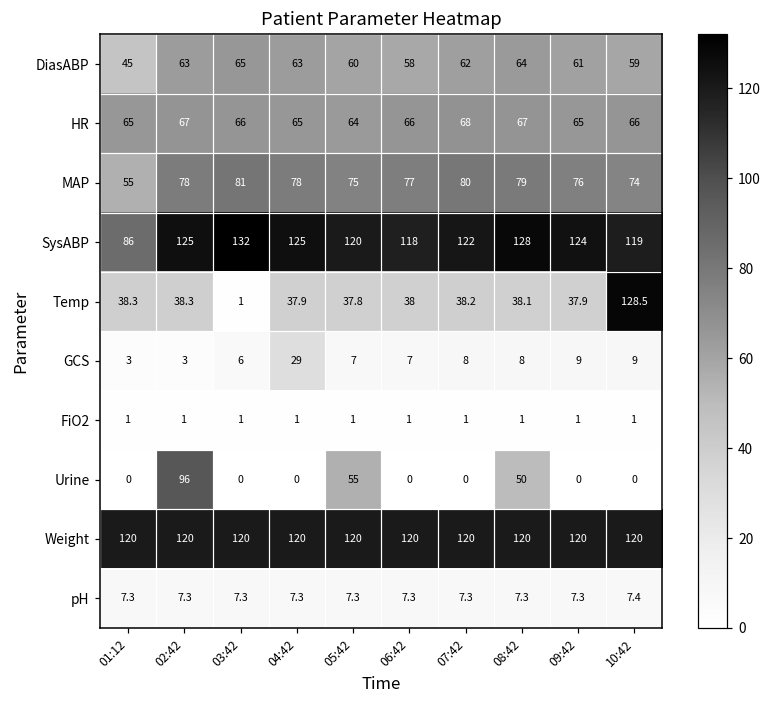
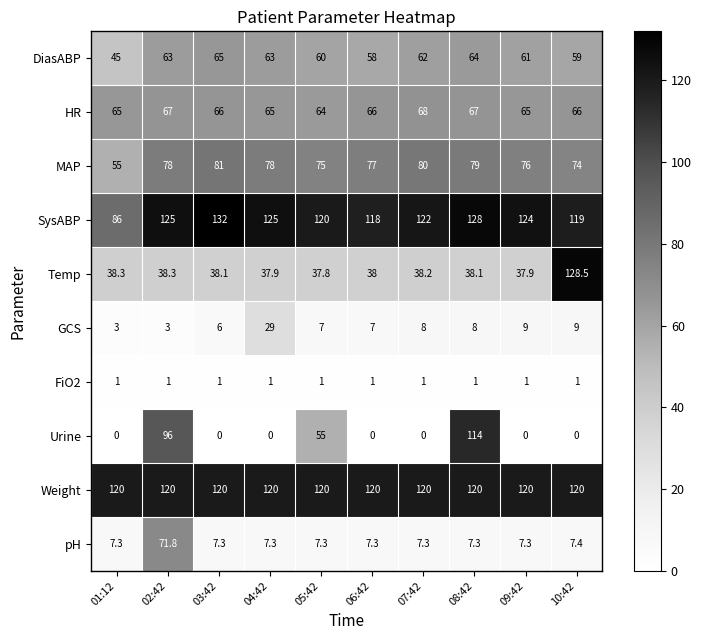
  {
    "DiasABP": {
      "01:12": 45,
      "02:42": 63,
      "03:42": 65,
      "04:42": 63,
      "05:42": 60,
      "06:42": 58,
      "07:42": 62,
      "08:42": 64,
      "09:42": 61,
      "10:42": 59
    },
    "HR": {
      "01:12": 65,
      "02:42": 67,
      "03:42": 66,
      "04:42": 65,
      "05:42": 64,
      "06:42": 66,
      "07:42": 68,
      "08:42": 67,
      "09:42": 65,
      "10:42": 66
    },
    "MAP": {
      "01:12": 55,
      "02:42": 78,
      "03:42": 81,
      "04:42": 78,
      "05:42": 75,
      "06:42": 77,
      "07:42": 80,
      "08:42": 79,
      "09:42": 76,
      "10:42": 74
    },
    "SysABP": {
      "01:12": 86,
      "02:42": 125,
      "03:42": 132,
      "04:42": 125,
      "05:42": 120,
      "06:42": 118,
      "07:42": 122,
      "08:42": 128,
      "09:42": 124,
      "10:42": 119
    },
    "Temp": {
      "01:12": 38.3,
      "02:42": 38.3,
-     "03:42": 1,
+     "03:42": 38.1,
      "04:42": 37.9,
      "05:42": 37.8,
      "06:42": 38,
      "07:42": 38.2,
      "08:42": 38.1,
      "09:42": 37.9,
      "10:42": 128.5
    },
    "GCS": {
      "01:12": 3,
      "02:42": 3,
      "03:42": 6,
      "04:42": 29,
      "05:42": 7,
      "06:42": 7,
      "07:42": 8,
      "08:42": 8,
      "09:42": 9,
      "10:42": 9
    },
    "FiO2": {
      "01:12": 1,
      "02:42": 1,
      "03:42": 1,
      "04:42": 1,
      "05:42": 1,
      "06:42": 1,
      "07:42": 1,
      "08:42": 1,
      "09:42": 1,
      "10:42": 1
    },
    "Urine": {
      "01:12": 0,
      "02:42": 96,
      "03:42": 0,
      "04:42": 0,
      "05:42": 55,
      "06:42": 0,
      "07:42": 0,
-     "08:42": 50,
+     "08:42": 114,
      "09:42": 0,
      "10:42": 0
    },
    "Weight": {
      "01:12": 120,
      "02:42": 120,
      "03:42": 120,
      "04:42": 120,
      "05:42": 120,
      "06:42": 120,
      "07:42": 120,
      "08:42": 120,
      "09:42": 120,
      "10:42": 120
    },
    "pH": {
      "01:12": 7.3,
-     "02:42": 7.3,
+     "02:42": 71.8,
      "03:42": 7.3,
      "04:42": 7.3,
      "05:42": 7.3,
      "06:42": 7.3,
      "07:42": 7.3,
      "08:42": 7.3,
      "09:42": 7.3,
      "10:42": 7.4
    }
  }
